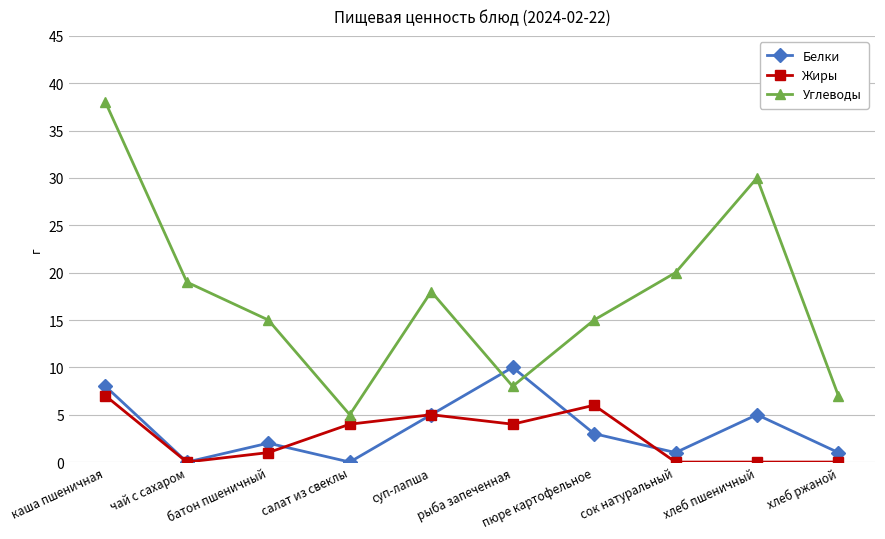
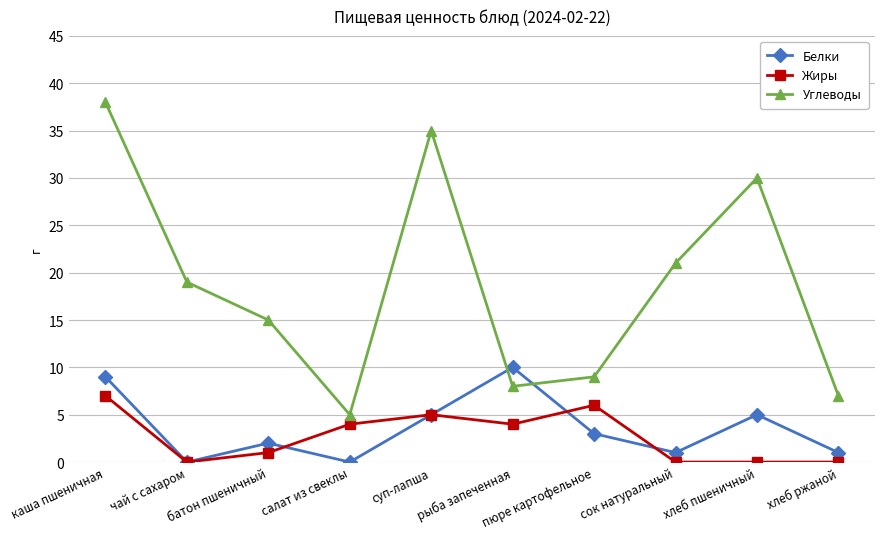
  {
    "Белки": {
-     "каша пшеничная": 8,
+     "каша пшеничная": 9,
      "батон пшеничный": 2,
      "салат из свеклы": 0,
      "рыба запеченная": 10,
      "пюре картофельное": 3,
      "сок натуральный": 1,
      "хлеб пшеничный": 5,
      "хлеб ржаной": 1
    },
    "Жиры": {
      "каша пшеничная": 7,
      "батон пшеничный": 1,
      "салат из свеклы": 4,
      "рыба запеченная": 4,
      "пюре картофельное": 6,
      "сок натуральный": 0,
      "хлеб пшеничный": 0,
      "хлеб ржаной": 0
    },
    "Углеводы": {
      "каша пшеничная": 38,
      "чай с сахаром": 19,
      "батон пшеничный": 15,
      "салат из свеклы": 5,
-     "суп-лапша": 18,
+     "суп-лапша": 35,
      "рыба запеченная": 8,
-     "пюре картофельное": 15,
-     "сок натуральный": 20,
+     "пюре картофельное": 9,
+     "сок натуральный": 21,
      "хлеб пшеничный": 30,
      "хлеб ржаной": 7
    }
  }
